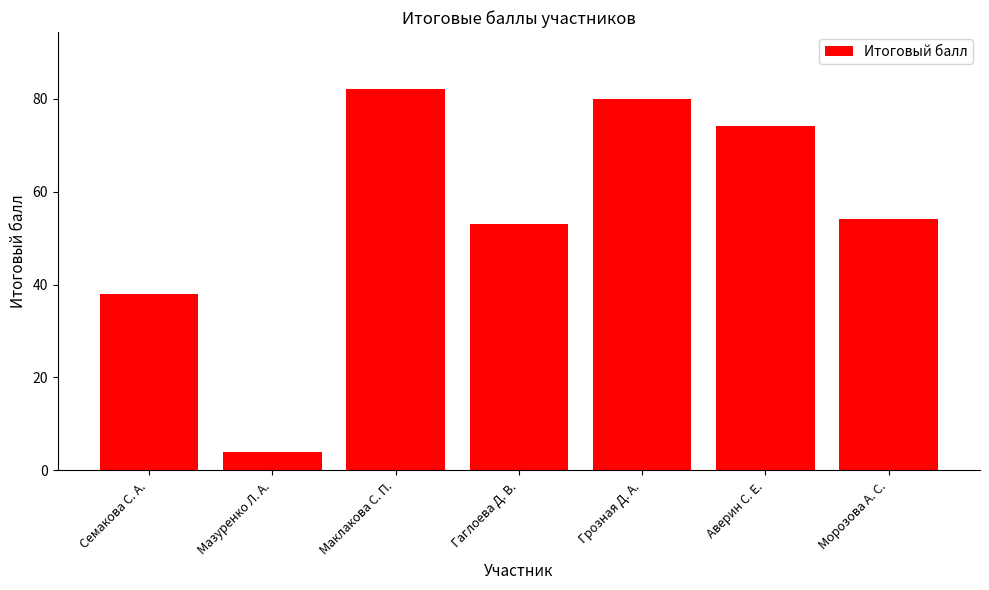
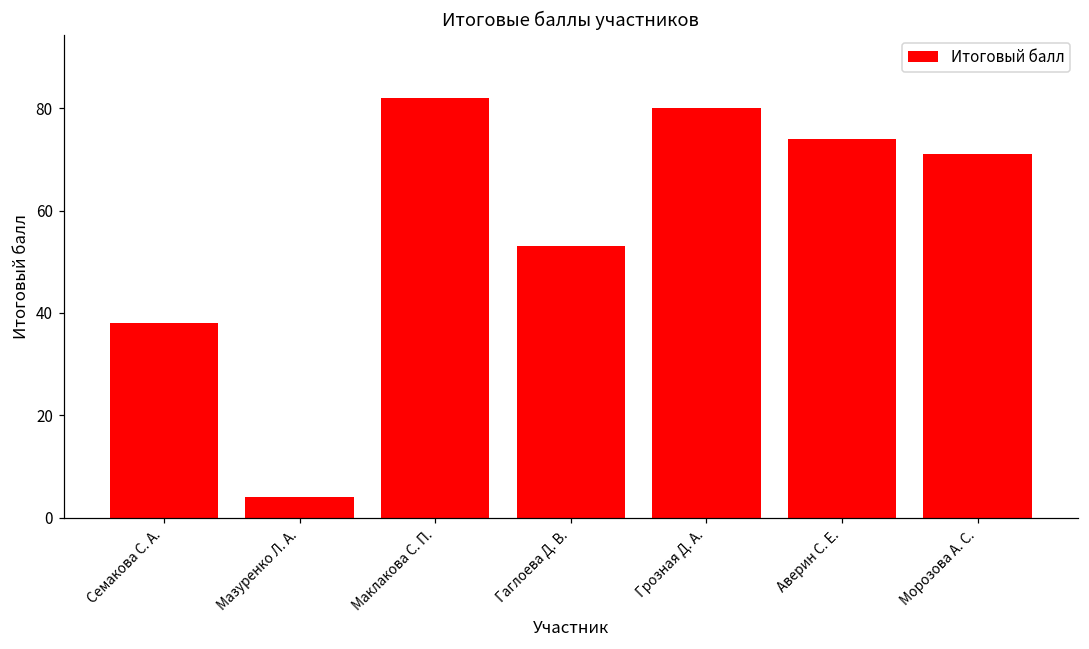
  {
    "Семакова С. А.": 38,
    "Мазуренко Л. А.": 4,
    "Маклакова С. П.": 82,
    "Гаглоева Д. В.": 53,
    "Грозная Д. А.": 80,
    "Аверин С. Е.": 74,
-   "Морозова А. С.": 54
+   "Морозова А. С.": 71
  }
